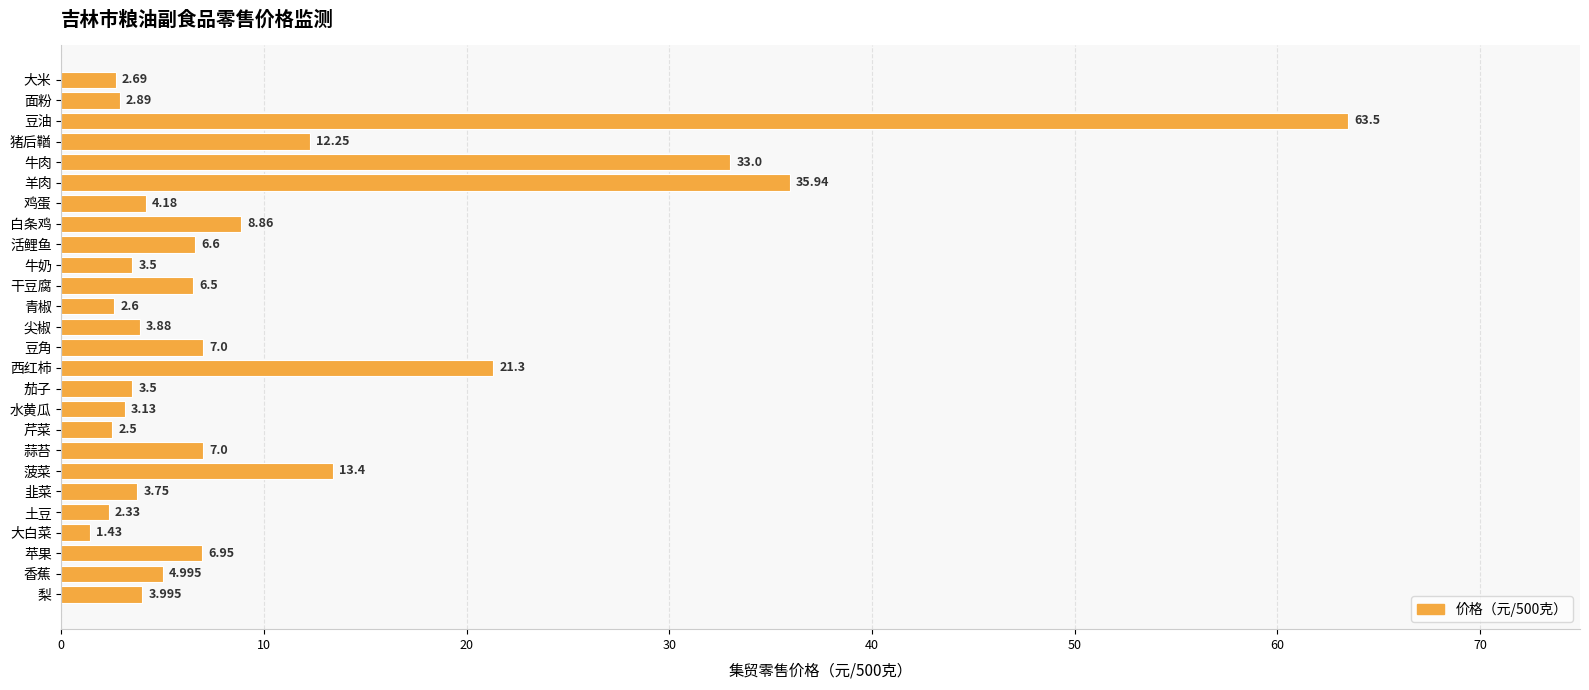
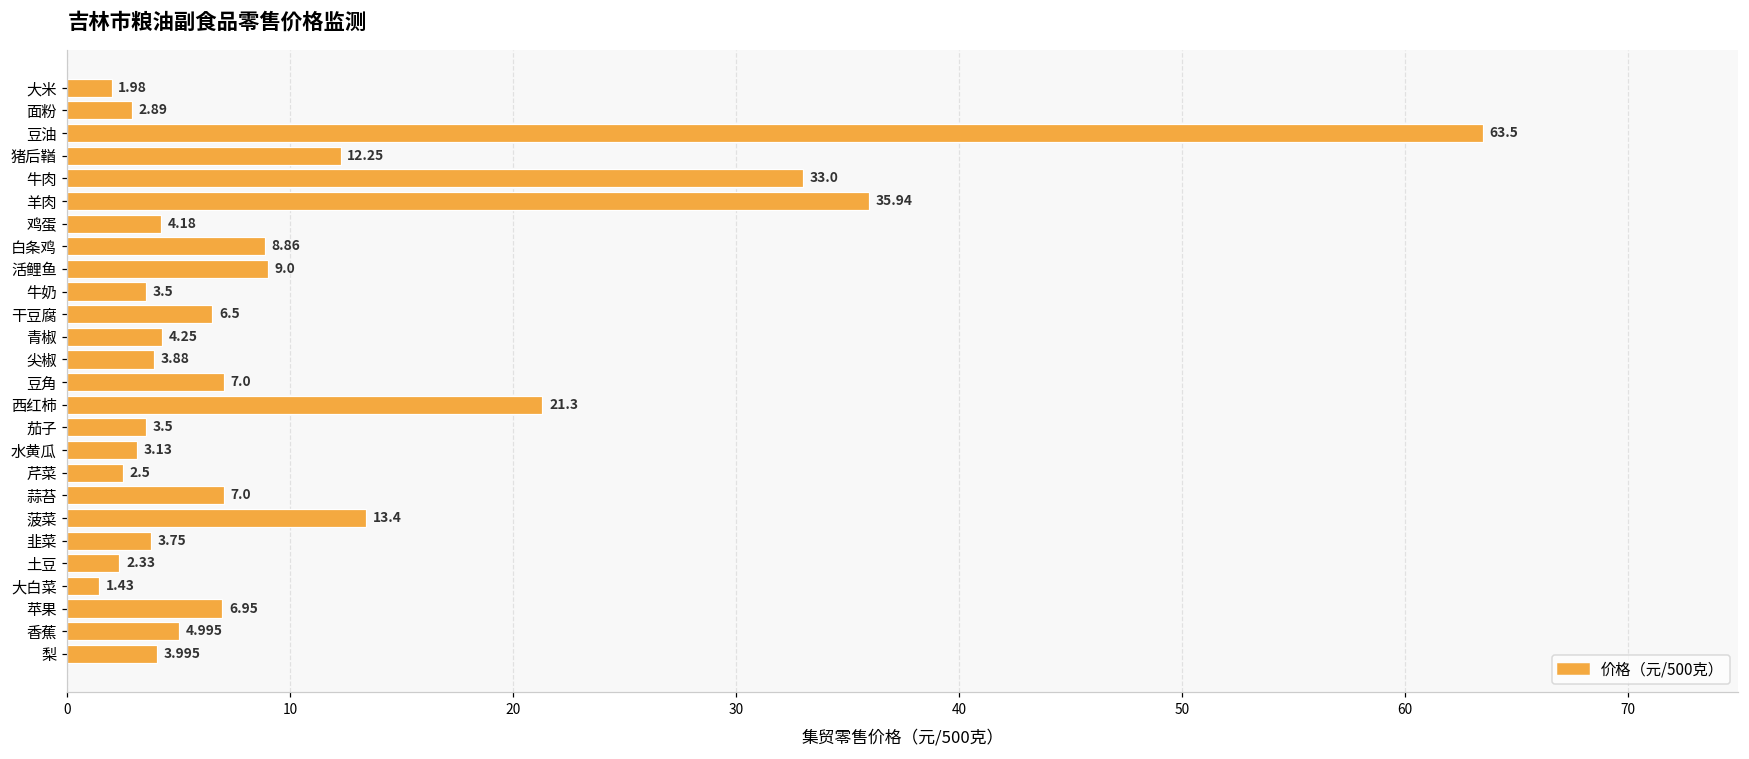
  {
-   "大米": 2.69,
+   "大米": 1.98,
    "面粉": 2.89,
    "豆油": 63.5,
    "猪后鞧": 12.25,
    "牛肉": 33.0,
    "羊肉": 35.94,
    "鸡蛋": 4.18,
    "白条鸡": 8.86,
-   "活鲤鱼": 6.6,
+   "活鲤鱼": 9.0,
    "牛奶": 3.5,
    "干豆腐": 6.5,
-   "青椒": 2.6,
+   "青椒": 4.25,
    "尖椒": 3.88,
    "豆角": 7.0,
    "西红柿": 21.3,
    "茄子": 3.5,
    "水黄瓜": 3.13,
    "芹菜": 2.5,
    "蒜苔": 7.0,
    "菠菜": 13.4,
    "韭菜": 3.75,
    "土豆": 2.33,
    "大白菜": 1.43,
    "苹果": 6.95,
    "香蕉": 4.995,
    "梨": 3.995
  }
